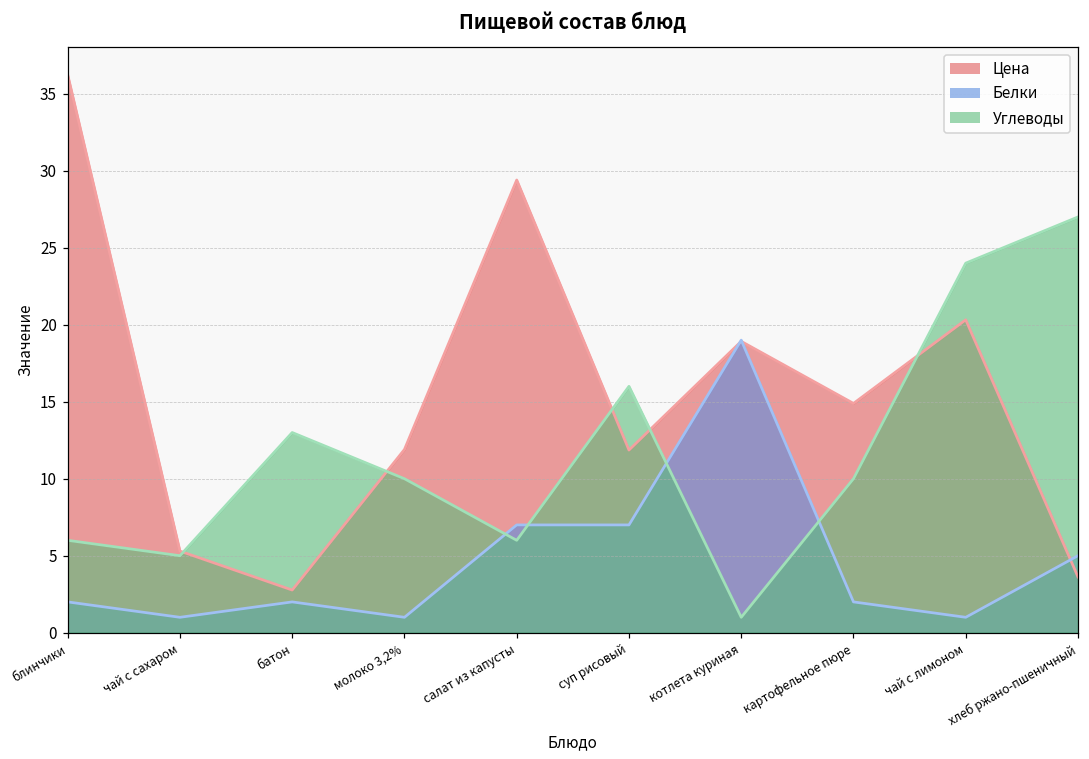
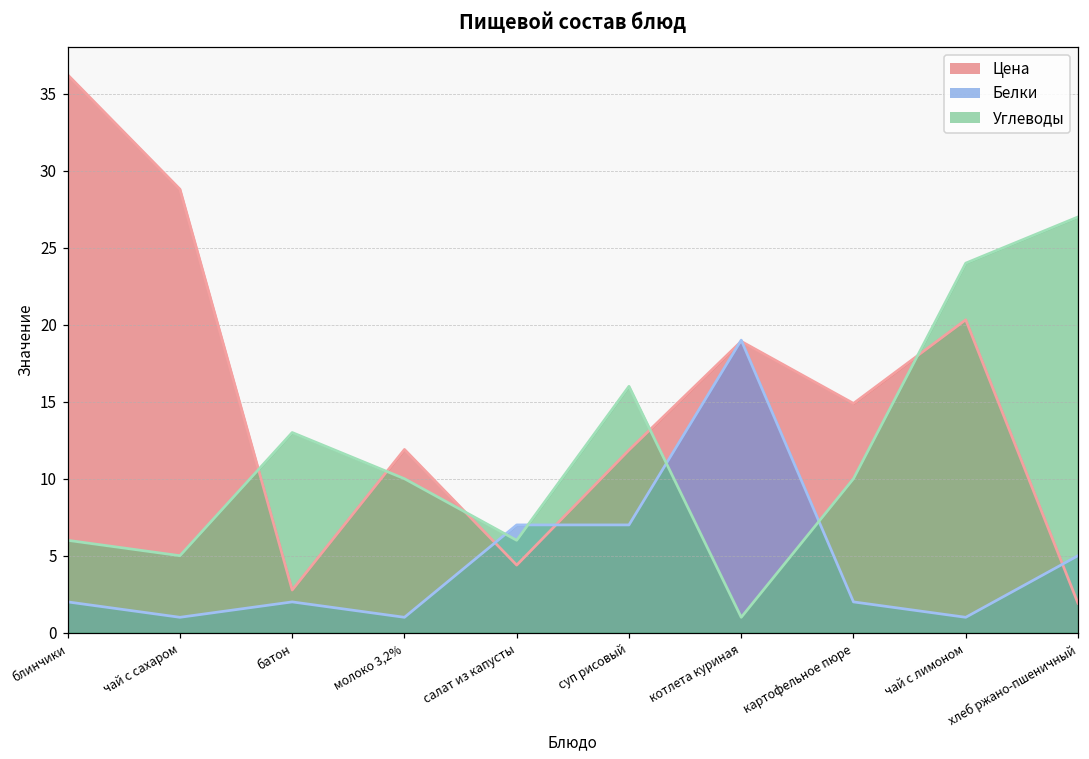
  {
    "Цена": {
      "блинчики": 36.2,
-     "чай с сахаром": 5.3,
+     "чай с сахаром": 28.8,
      "батон": 2.8,
      "молоко 3,2%": 11.9,
-     "салат из капусты": 29.4,
+     "салат из капусты": 4.4,
      "суп рисовый": 11.9,
      "картофельное пюре": 14.9,
      "чай с лимоном": 20.3,
-     "хлеб ржано-пшеничный": 3.6
+     "хлеб ржано-пшеничный": 1.9
    },
    "Белки": {
      "блинчики": 2.0,
      "чай с сахаром": 1.0,
      "батон": 2.0,
      "молоко 3,2%": 1.0,
      "салат из капусты": 7.0,
      "суп рисовый": 7.0,
      "картофельное пюре": 2.0,
      "чай с лимоном": 1.0,
      "хлеб ржано-пшеничный": 5.0
    },
    "Углеводы": {
      "блинчики": 6.0,
      "чай с сахаром": 5.0,
      "батон": 13.0,
      "молоко 3,2%": 10.0,
      "салат из капусты": 6.0,
      "суп рисовый": 16.0,
      "котлета куриная": 1.0,
      "картофельное пюре": 10.0,
      "чай с лимоном": 24.0,
      "хлеб ржано-пшеничный": 27.0
    }
  }
